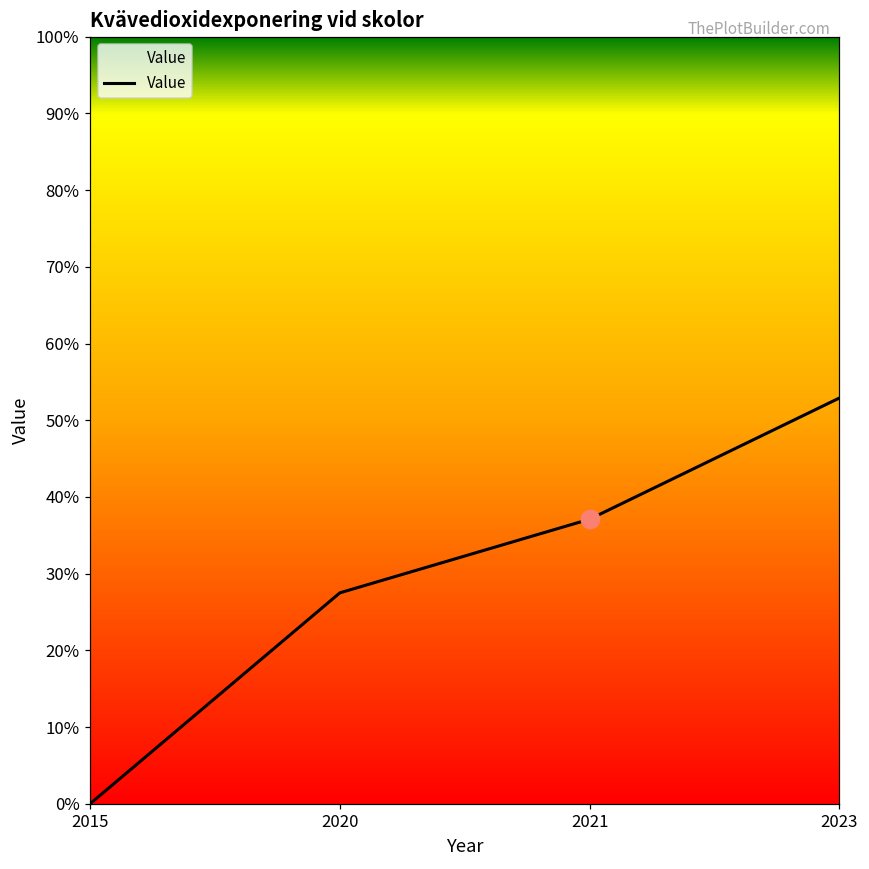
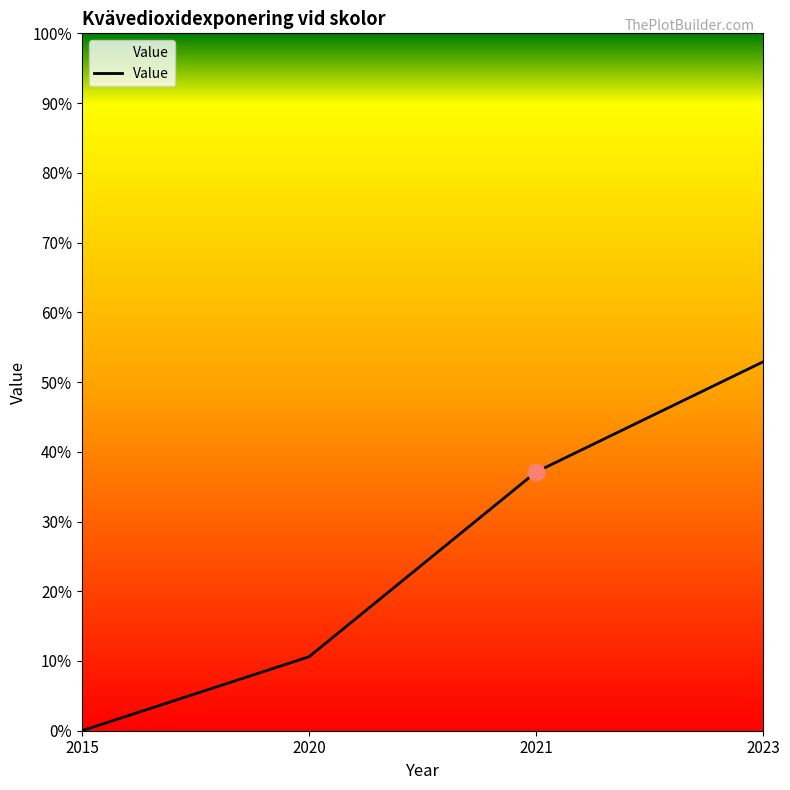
  {
    "Value": {
      "2015": "0%",
-     "2020": "28%",
+     "2020": "11%",
      "2023": "53%"
    }
  }
